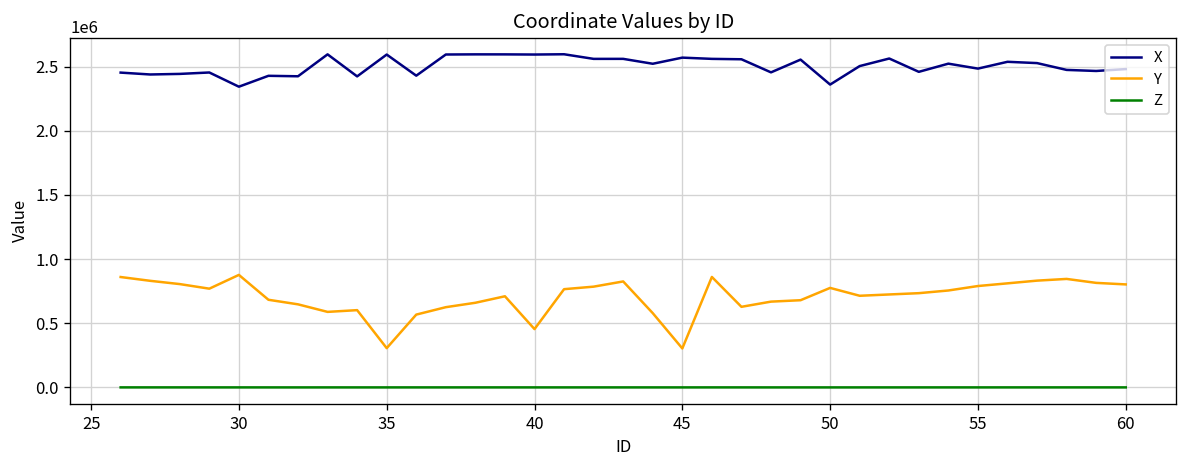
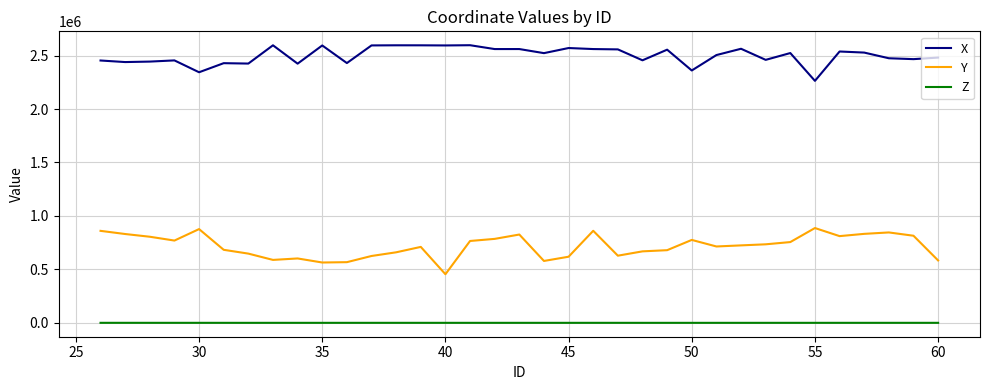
  {
    "X": {
      "30": 2340000,
      "35": 2590000,
      "40": 2590000,
      "45": 2570000,
      "50": 2360000,
-     "55": 2480000
+     "55": 2260000
    },
    "Y": {
      "30": 880000,
-     "35": 310000,
+     "35": 560000,
      "40": 450000,
-     "45": 300000,
+     "45": 620000,
      "50": 780000,
-     "55": 790000,
-     "60": 800000
+     "55": 890000,
+     "60": 580000
    },
    "Z": {
      "30": 0,
      "35": 0,
      "40": 0,
      "45": 0,
      "50": 0,
      "55": 0,
      "60": 0
    }
  }
